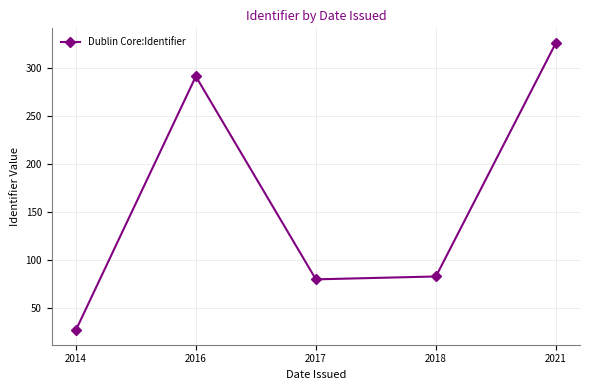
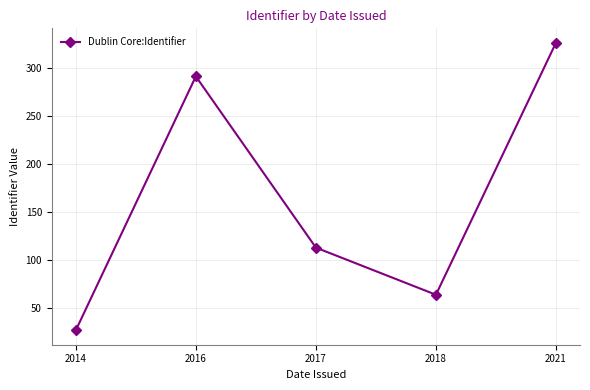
  {
    "2014": 30,
    "2016": 290,
-   "2017": 80,
-   "2018": 80,
+   "2017": 110,
+   "2018": 60,
    "2021": 330
  }
